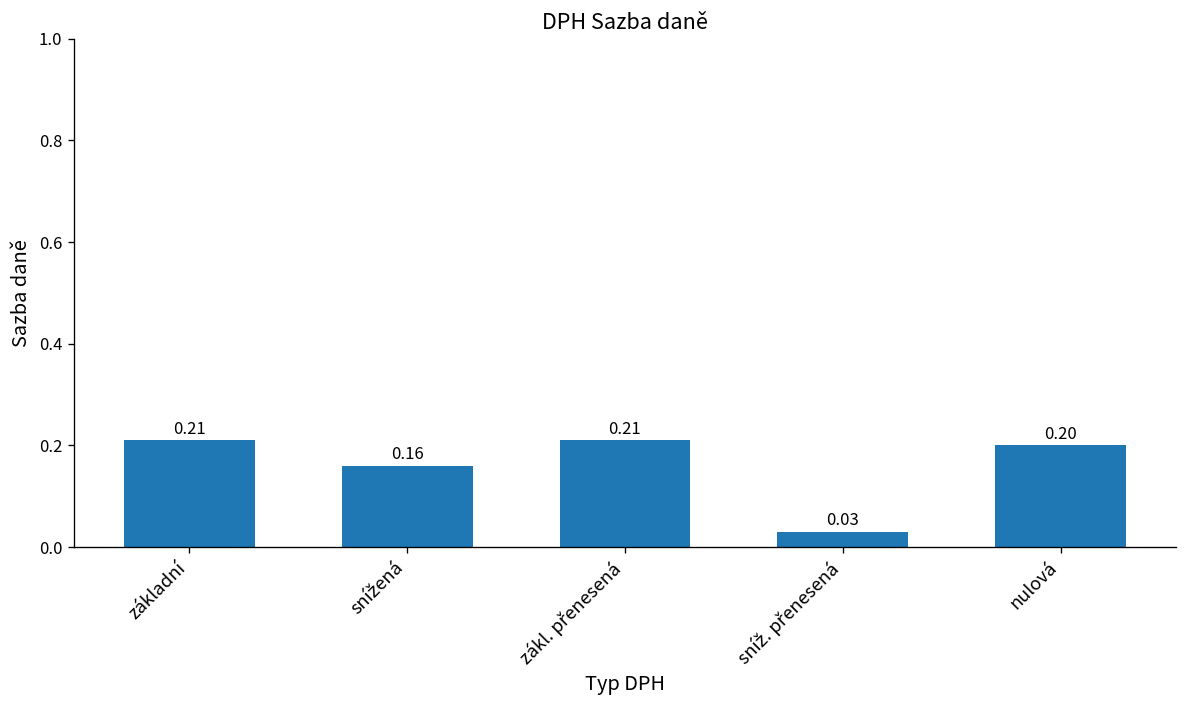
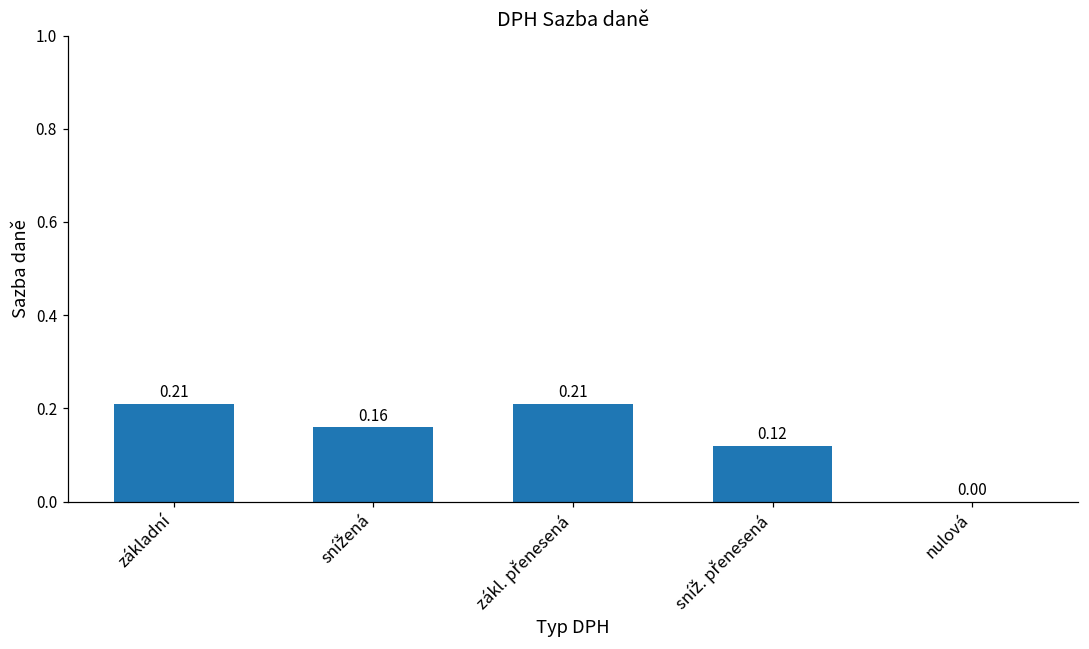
  {
    "základní": 0.21,
    "snížená": 0.16,
    "zákl. přenesená": 0.21,
-   "sníž. přenesená": 0.03,
-   "nulová": 0.20
+   "sníž. přenesená": 0.12,
+   "nulová": 0.00
  }
